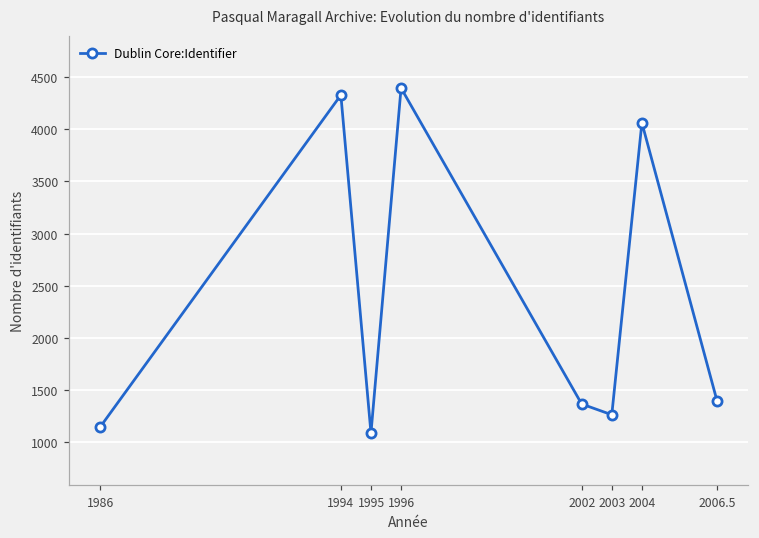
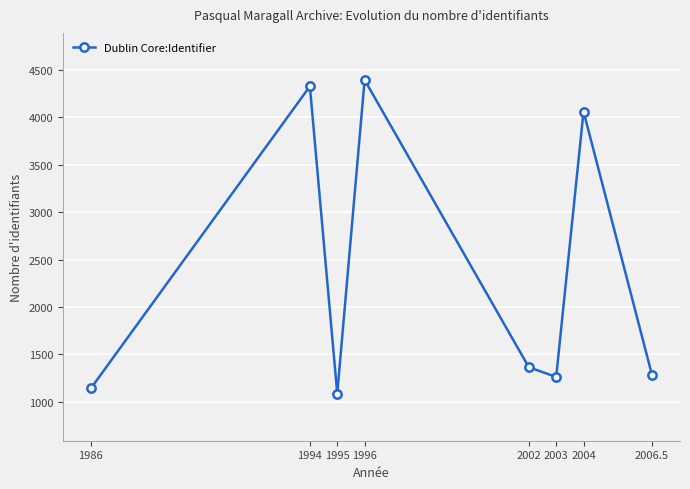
  {
    "1986": 1100,
    "1994": 4300,
    "1995": 1100,
    "1996": 4400,
    "2002": 1400,
    "2003": 1300,
    "2004": 4100,
-   "2006.5": 1400
+   "2006.5": 1300
  }
